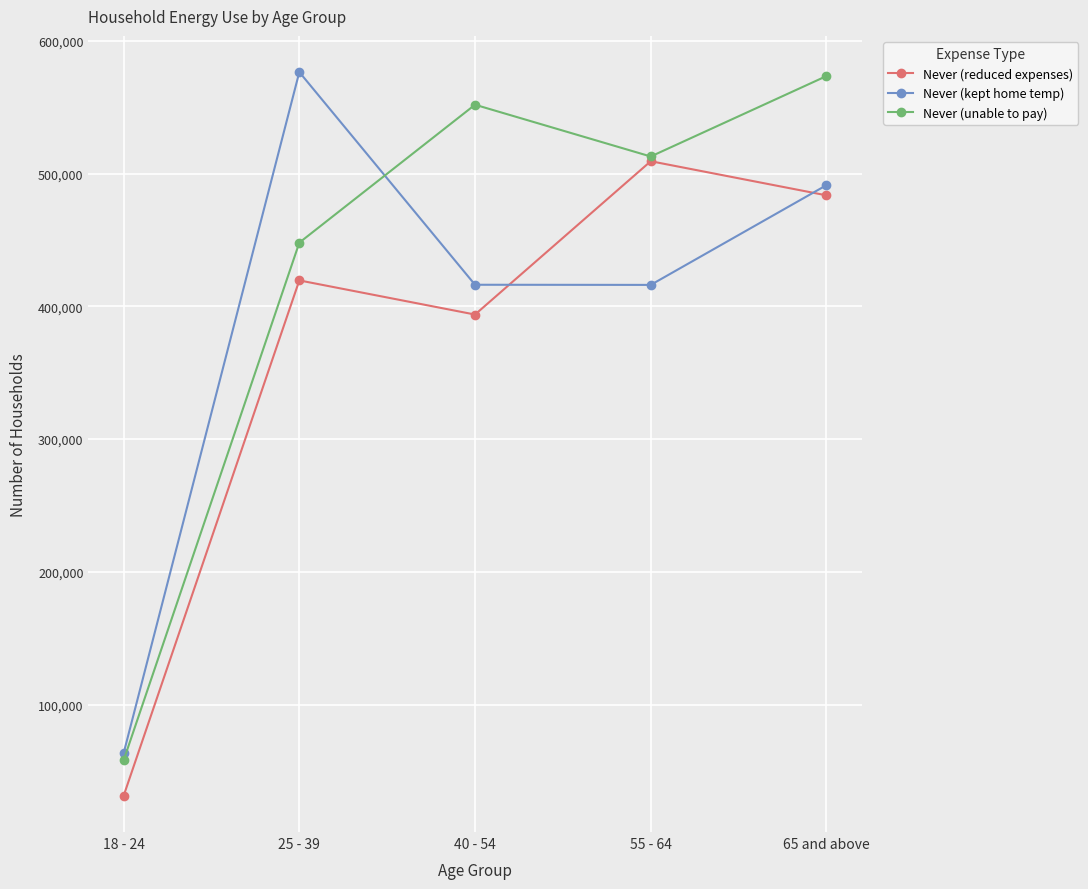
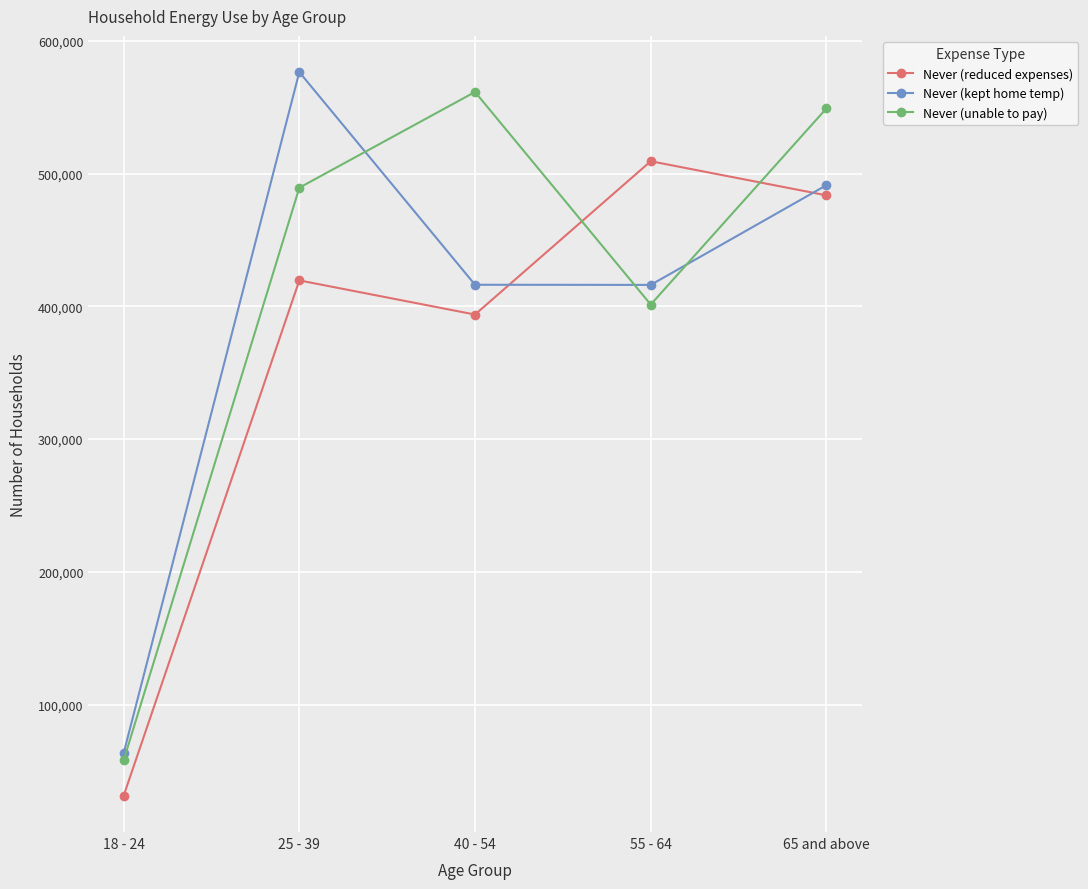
  {
    "Never (reduced expenses)": {
      "18 - 24": "31,000",
      "25 - 39": "420,000",
      "40 - 54": "394,000",
      "55 - 64": "509,000",
      "65 and above": "484,000"
    },
    "Never (kept home temp)": {
      "18 - 24": "63,000",
      "25 - 39": "576,000",
      "40 - 54": "416,000",
      "55 - 64": "416,000",
      "65 and above": "491,000"
    },
    "Never (unable to pay)": {
      "18 - 24": "58,000",
-     "25 - 39": "448,000",
-     "40 - 54": "552,000",
-     "55 - 64": "513,000",
-     "65 and above": "573,000"
+     "25 - 39": "489,000",
+     "40 - 54": "561,000",
+     "55 - 64": "401,000",
+     "65 and above": "549,000"
    }
  }
